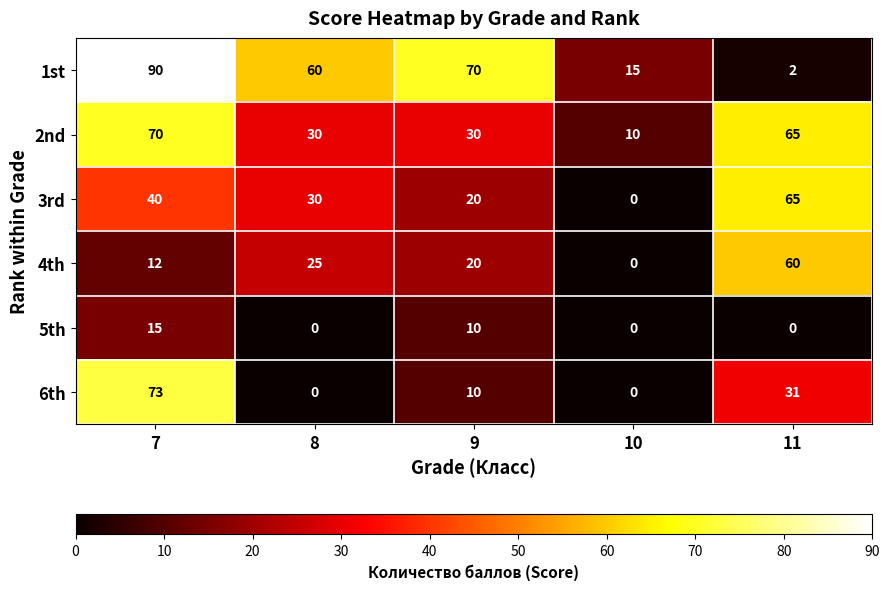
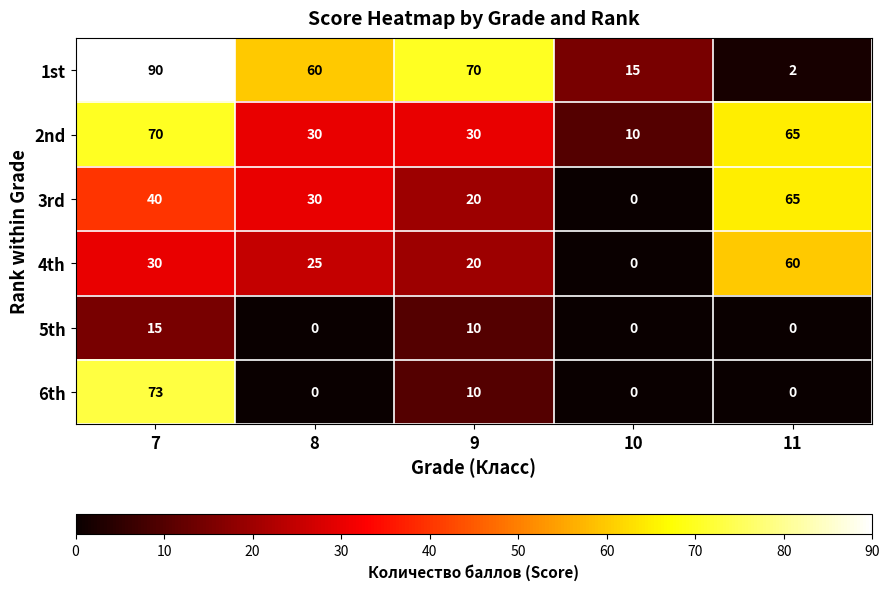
  {
    "1st": {
      "7": 90,
      "8": 60,
      "9": 70,
      "10": 15,
      "11": 2
    },
    "2nd": {
      "7": 70,
      "8": 30,
      "9": 30,
      "10": 10,
      "11": 65
    },
    "3rd": {
      "7": 40,
      "8": 30,
      "9": 20,
      "10": 0,
      "11": 65
    },
    "4th": {
-     "7": 12,
+     "7": 30,
      "8": 25,
      "9": 20,
      "10": 0,
      "11": 60
    },
    "5th": {
      "7": 15,
      "8": 0,
      "9": 10,
      "10": 0,
      "11": 0
    },
    "6th": {
      "7": 73,
      "8": 0,
      "9": 10,
      "10": 0,
-     "11": 31
+     "11": 0
    }
  }
